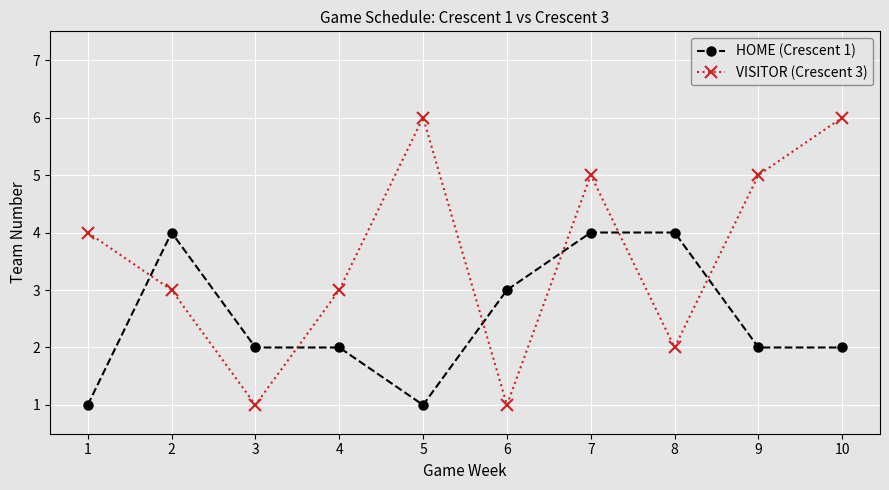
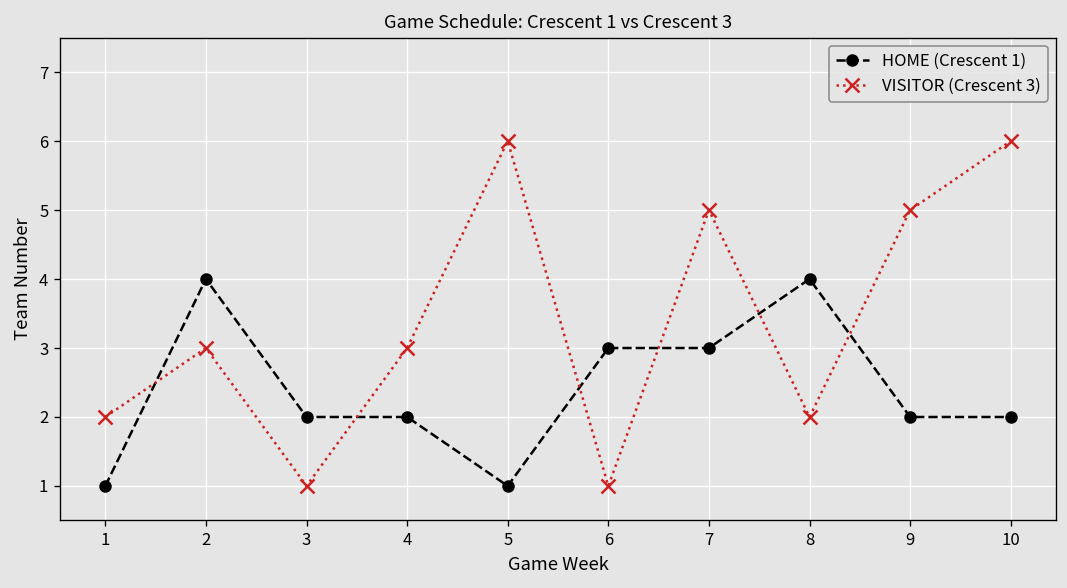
  {
    "HOME (Crescent 1)": {
      "1": 1,
      "2": 4,
      "3": 2,
      "4": 2,
      "5": 1,
      "6": 3,
-     "7": 4,
+     "7": 3,
      "8": 4,
      "9": 2,
      "10": 2
    },
    "VISITOR (Crescent 3)": {
-     "1": 4,
+     "1": 2,
      "2": 3,
      "3": 1,
      "4": 3,
      "5": 6,
      "6": 1,
      "7": 5,
      "8": 2,
      "9": 5,
      "10": 6
    }
  }
